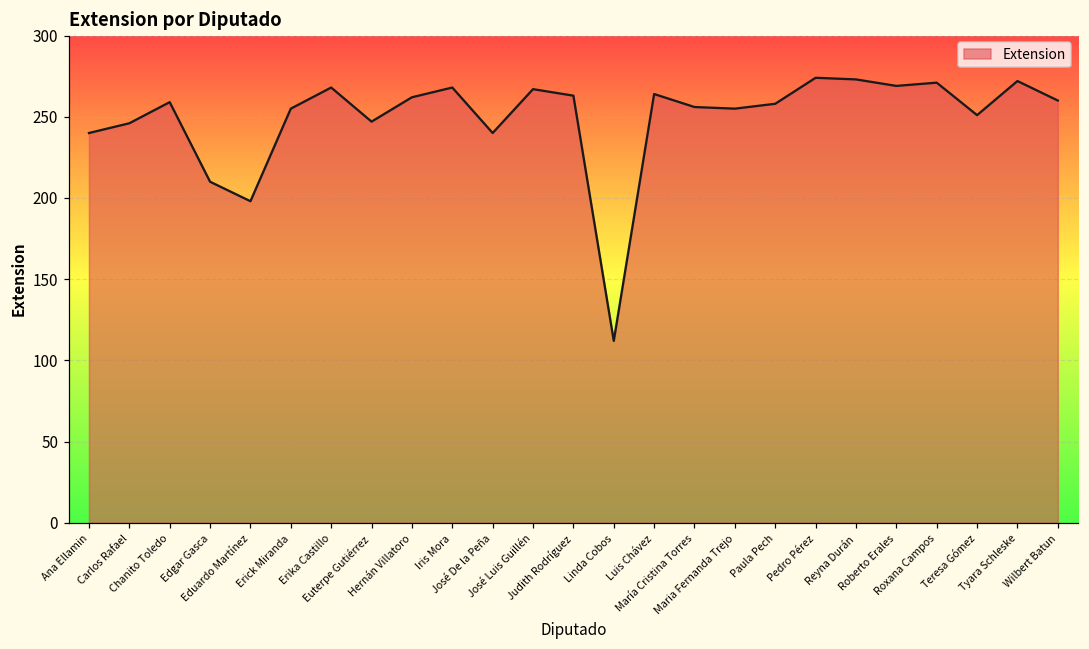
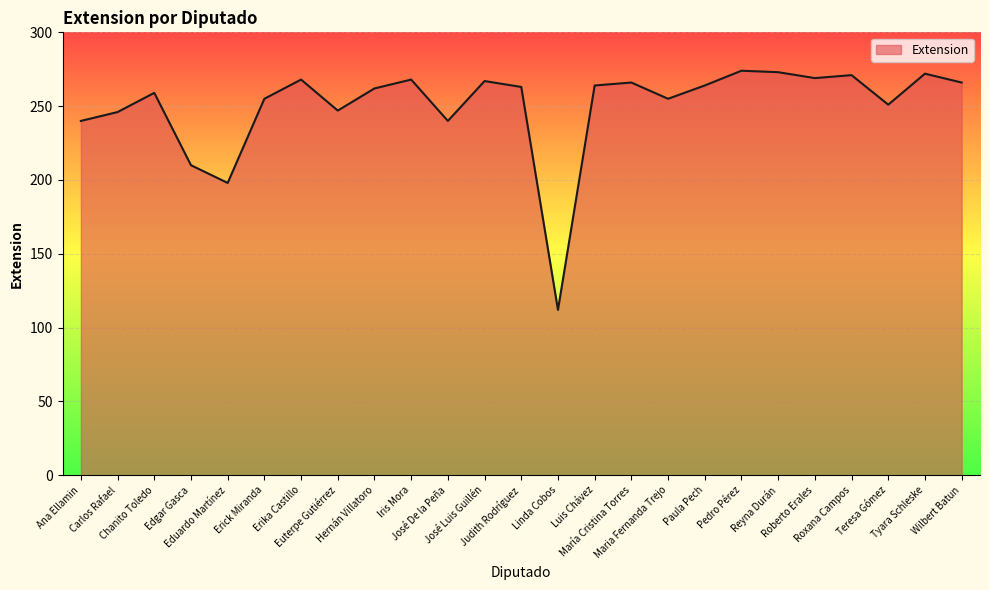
  {
    "Ana Ellamin": 240,
    "Carlos Rafael": 246,
    "Chanito Toledo": 259,
    "Edgar Gasca": 210,
    "Eduardo Martínez": 198,
    "Erick Miranda": 255,
    "Erika Castillo": 268,
    "Euterpe Gutiérrez": 247,
    "Hernán Villatoro": 262,
    "Iris Mora": 268,
    "José De la Peña": 240,
    "José Luis Guillén": 267,
    "Judith Rodríguez": 263,
    "Linda Cobos": 112,
    "Luis Chávez": 264,
-   "María Cristina Torres": 256,
+   "María Cristina Torres": 266,
    "Maria Fernanda Trejo": 255,
-   "Paula Pech": 258,
+   "Paula Pech": 264,
    "Pedro Pérez": 274,
    "Reyna Durán": 273,
    "Roberto Erales": 269,
    "Roxana Campos": 271,
    "Teresa Gómez": 251,
    "Tyara Schleske": 272,
-   "Wilbert Batun": 260
+   "Wilbert Batun": 266
  }
